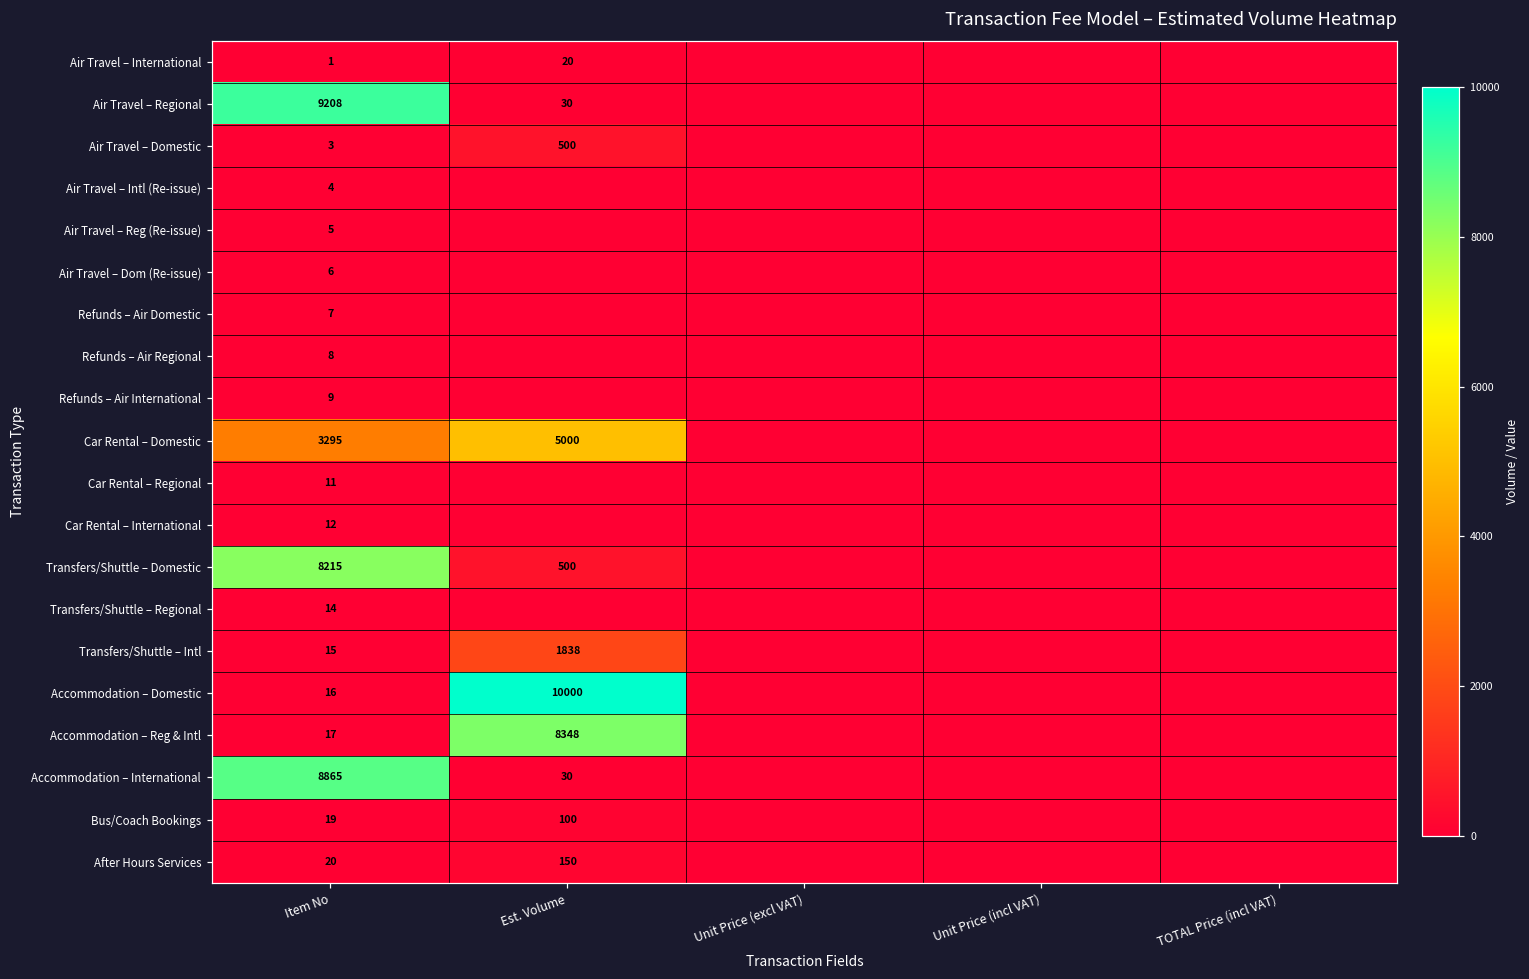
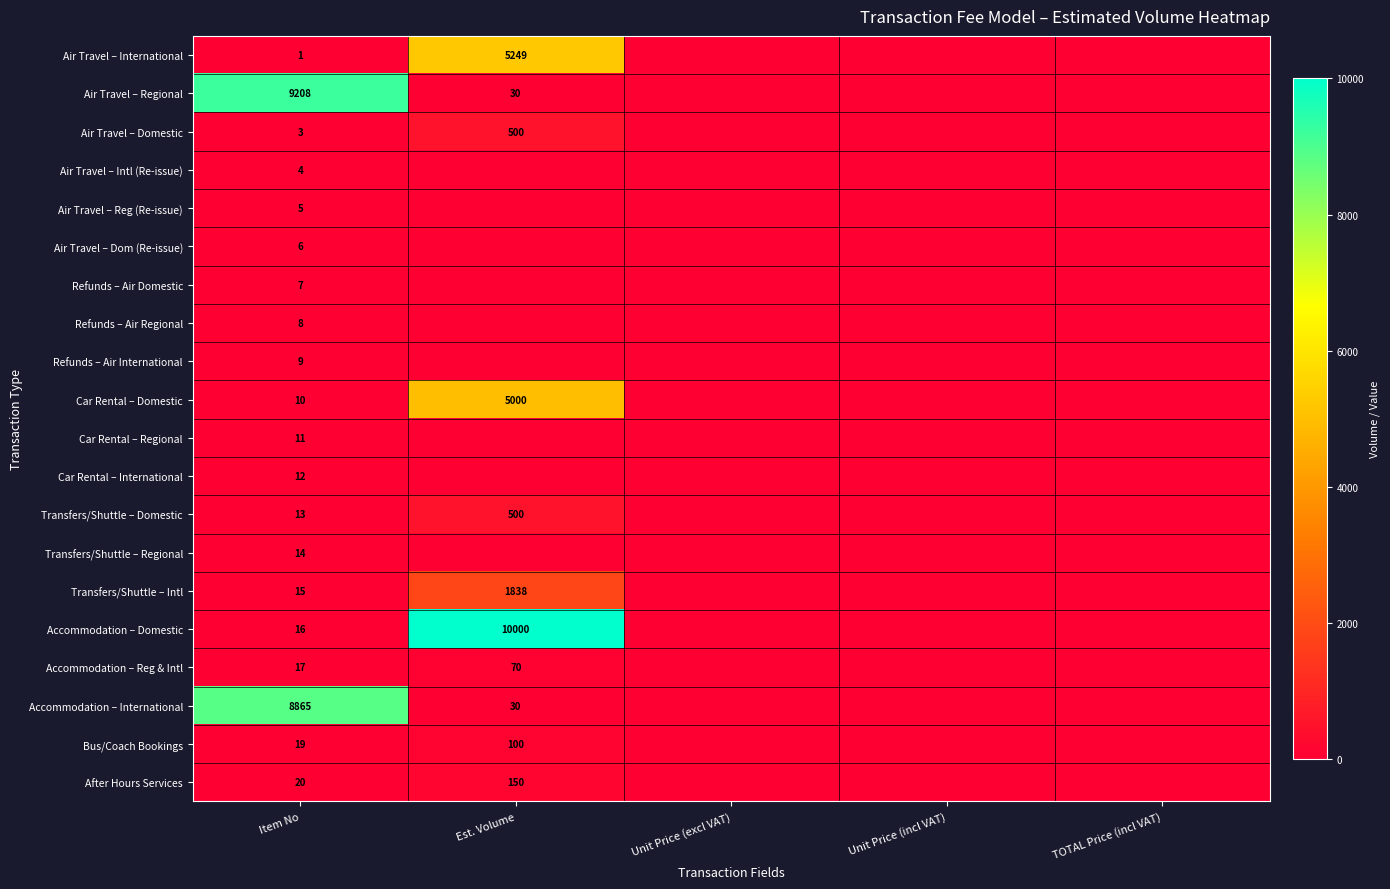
  {
    "Air Travel – International": {
      "Item No": 1,
-     "Est. Volume": 20
+     "Est. Volume": 5249
    },
    "Air Travel – Regional": {
      "Item No": 9208,
      "Est. Volume": 30
    },
    "Air Travel – Domestic": {
      "Item No": 3,
      "Est. Volume": 500
    },
    "Air Travel – Intl (Re-issue)": {
      "Item No": 4
    },
    "Air Travel – Reg (Re-issue)": {
      "Item No": 5
    },
    "Air Travel – Dom (Re-issue)": {
      "Item No": 6
    },
    "Refunds – Air Domestic": {
      "Item No": 7
    },
    "Refunds – Air Regional": {
      "Item No": 8
    },
    "Refunds – Air International": {
      "Item No": 9
    },
    "Car Rental – Domestic": {
-     "Item No": 3295,
+     "Item No": 10,
      "Est. Volume": 5000
    },
    "Car Rental – Regional": {
      "Item No": 11
    },
    "Car Rental – International": {
      "Item No": 12
    },
    "Transfers/Shuttle – Domestic": {
-     "Item No": 8215,
+     "Item No": 13,
      "Est. Volume": 500
    },
    "Transfers/Shuttle – Regional": {
      "Item No": 14
    },
    "Transfers/Shuttle – Intl": {
      "Item No": 15,
      "Est. Volume": 1838
    },
    "Accommodation – Domestic": {
      "Item No": 16,
      "Est. Volume": 10000
    },
    "Accommodation – Reg & Intl": {
      "Item No": 17,
-     "Est. Volume": 8348
+     "Est. Volume": 70
    },
    "Accommodation – International": {
      "Item No": 8865,
      "Est. Volume": 30
    },
    "Bus/Coach Bookings": {
      "Item No": 19,
      "Est. Volume": 100
    },
    "After Hours Services": {
      "Item No": 20,
      "Est. Volume": 150
    }
  }
